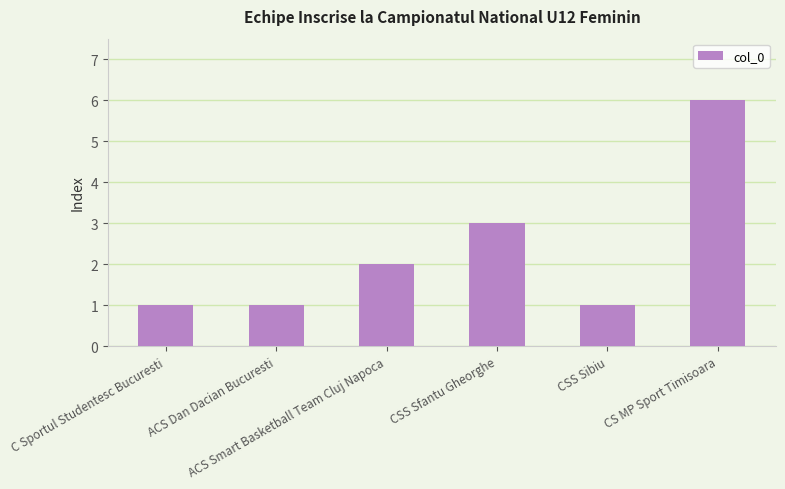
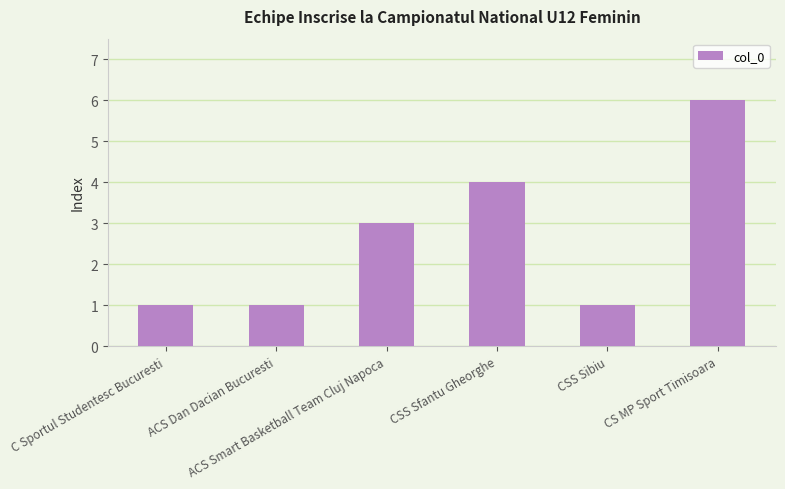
  {
    "C Sportul Studentesc Bucuresti": 1,
    "ACS Dan Dacian Bucuresti": 1,
-   "ACS Smart Basketball Team Cluj Napoca": 2,
-   "CSS Sfantu Gheorghe": 3,
+   "ACS Smart Basketball Team Cluj Napoca": 3,
+   "CSS Sfantu Gheorghe": 4,
    "CSS Sibiu": 1,
    "CS MP Sport Timisoara": 6
  }
